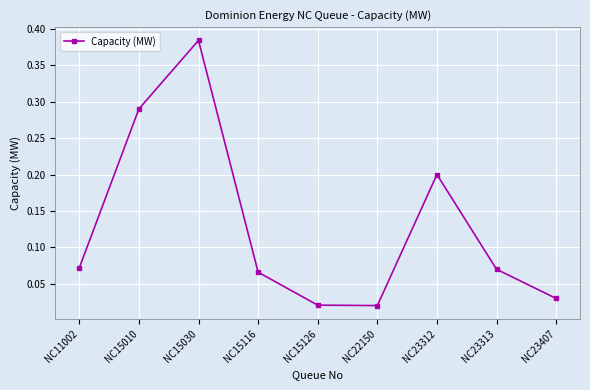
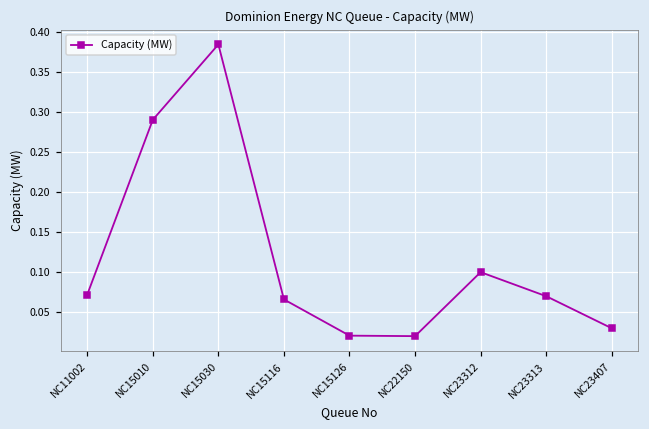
  {
    "NC11002": 0.07,
    "NC15010": 0.29,
    "NC15030": 0.38,
    "NC15116": 0.07,
    "NC15126": 0.02,
    "NC22150": 0.02,
-   "NC23312": 0.2,
+   "NC23312": 0.1,
    "NC23313": 0.07,
    "NC23407": 0.03
  }
